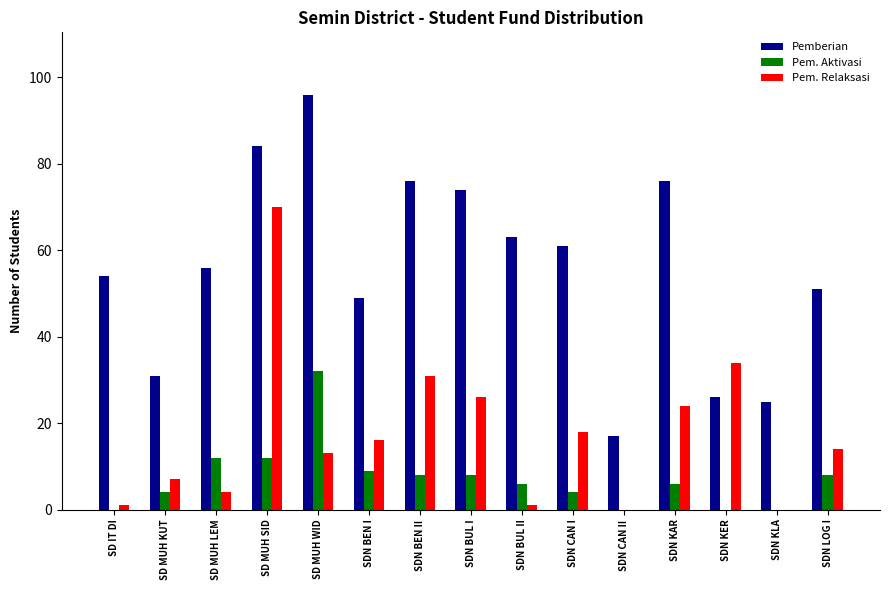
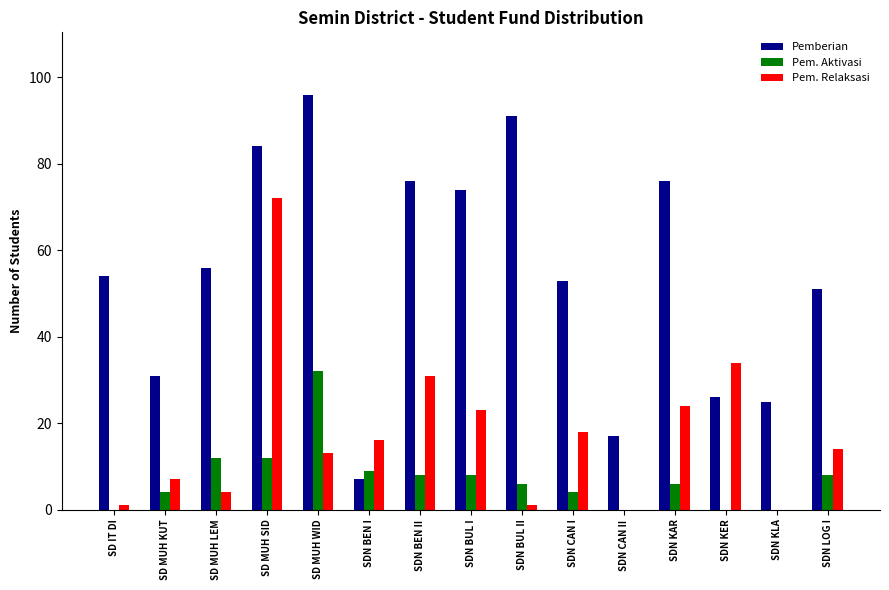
  {
    "Pemberian": {
      "SD IT DI": 54,
      "SD MUH KUT": 31,
      "SD MUH LEM": 56,
      "SD MUH SID": 84,
      "SD MUH WID": 96,
-     "SDN BEN I": 49,
+     "SDN BEN I": 7,
      "SDN BEN II": 76,
      "SDN BUL I": 74,
-     "SDN BUL II": 63,
-     "SDN CAN I": 61,
+     "SDN BUL II": 91,
+     "SDN CAN I": 53,
      "SDN CAN II": 17,
      "SDN KAR": 76,
      "SDN KER": 26,
      "SDN KLA": 25,
      "SDN LOG I": 51
    },
    "Pem. Aktivasi": {
      "SD IT DI": 0,
      "SD MUH KUT": 4,
      "SD MUH LEM": 12,
      "SD MUH SID": 12,
      "SD MUH WID": 32,
      "SDN BEN I": 9,
      "SDN BEN II": 8,
      "SDN BUL I": 8,
      "SDN BUL II": 6,
      "SDN CAN I": 4,
      "SDN CAN II": 0,
      "SDN KAR": 6,
      "SDN KER": 0,
      "SDN KLA": 0,
      "SDN LOG I": 8
    },
    "Pem. Relaksasi": {
      "SD IT DI": 1,
      "SD MUH KUT": 7,
      "SD MUH LEM": 4,
-     "SD MUH SID": 70,
+     "SD MUH SID": 72,
      "SD MUH WID": 13,
      "SDN BEN I": 16,
      "SDN BEN II": 31,
-     "SDN BUL I": 26,
+     "SDN BUL I": 23,
      "SDN BUL II": 1,
      "SDN CAN I": 18,
      "SDN CAN II": 0,
      "SDN KAR": 24,
      "SDN KER": 34,
      "SDN KLA": 0,
      "SDN LOG I": 14
    }
  }
